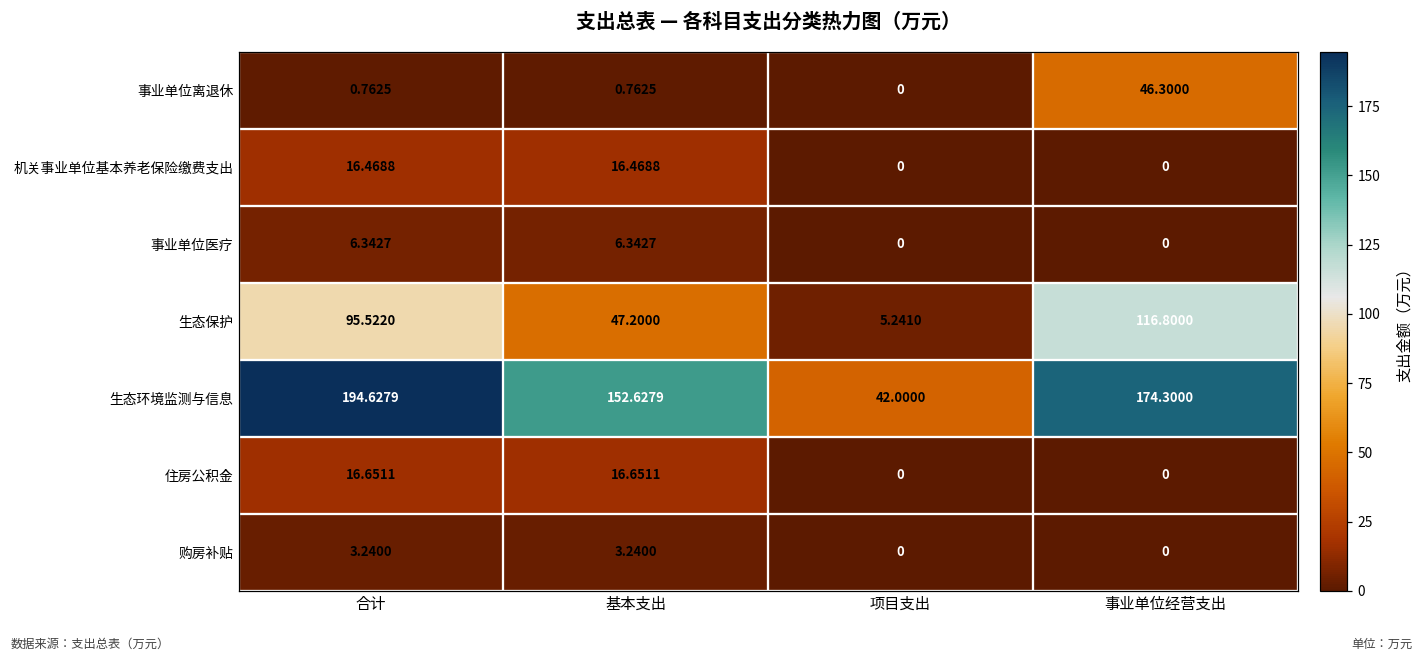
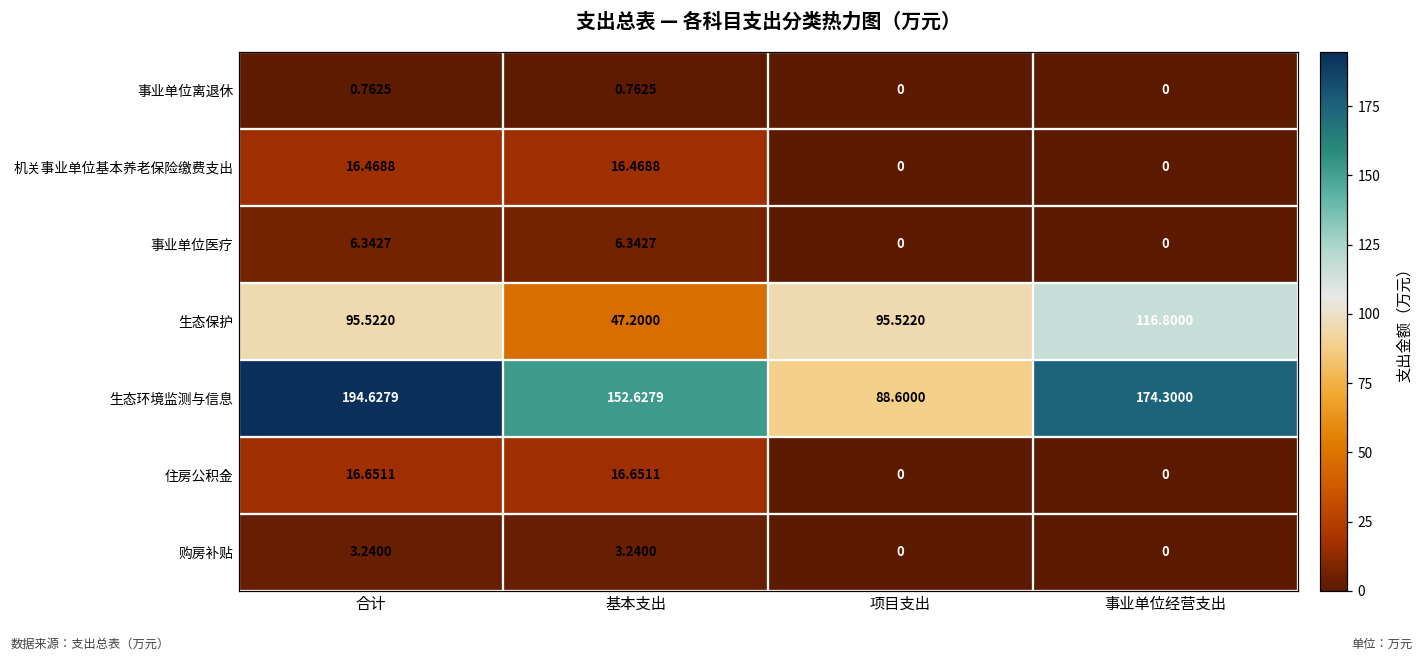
  {
    "事业单位离退休": {
      "合计": 0.7625,
      "基本支出": 0.7625,
      "项目支出": 0,
-     "事业单位经营支出": 46.3000
+     "事业单位经营支出": 0
    },
    "机关事业单位基本养老保险缴费支出": {
      "合计": 16.4688,
      "基本支出": 16.4688,
      "项目支出": 0,
      "事业单位经营支出": 0
    },
    "事业单位医疗": {
      "合计": 6.3427,
      "基本支出": 6.3427,
      "项目支出": 0,
      "事业单位经营支出": 0
    },
    "生态保护": {
      "合计": 95.5220,
      "基本支出": 47.2000,
-     "项目支出": 5.2410,
+     "项目支出": 95.5220,
      "事业单位经营支出": 116.8000
    },
    "生态环境监测与信息": {
      "合计": 194.6279,
      "基本支出": 152.6279,
-     "项目支出": 42.0000,
+     "项目支出": 88.6000,
      "事业单位经营支出": 174.3000
    },
    "住房公积金": {
      "合计": 16.6511,
      "基本支出": 16.6511,
      "项目支出": 0,
      "事业单位经营支出": 0
    },
    "购房补贴": {
      "合计": 3.2400,
      "基本支出": 3.2400,
      "项目支出": 0,
      "事业单位经营支出": 0
    }
  }
